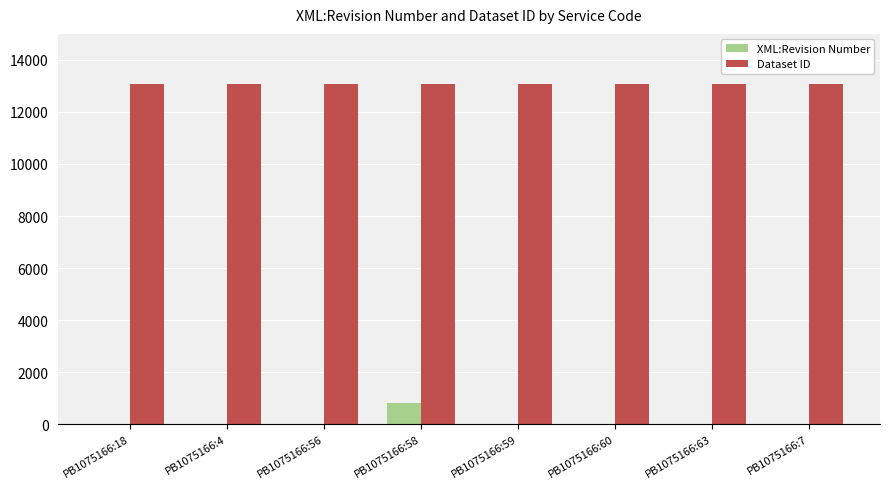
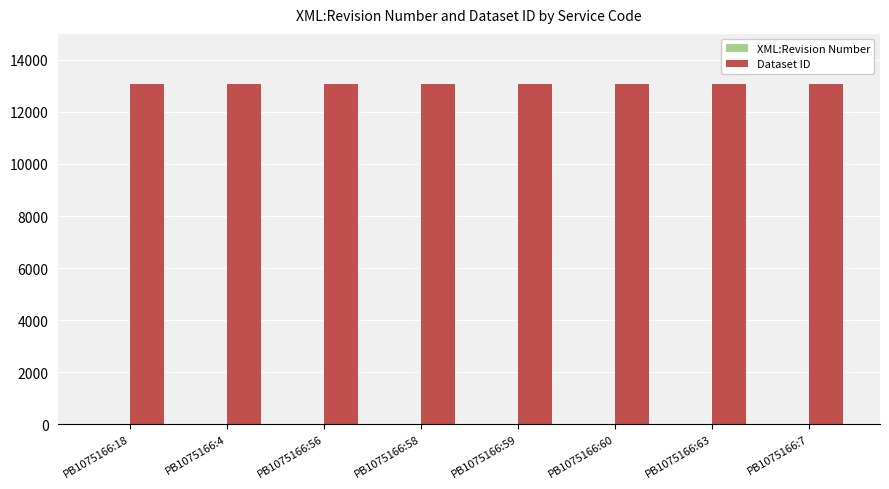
  {
    "XML:Revision Number": {
-     "PB1075166:58": 800
+     "PB1075166:58": 0
    },
    "Dataset ID": {
      "PB1075166:18": 13100,
      "PB1075166:4": 13100,
      "PB1075166:56": 13100,
      "PB1075166:58": 13100,
      "PB1075166:59": 13100,
      "PB1075166:60": 13100,
      "PB1075166:63": 13100,
      "PB1075166:7": 13100
    }
  }
